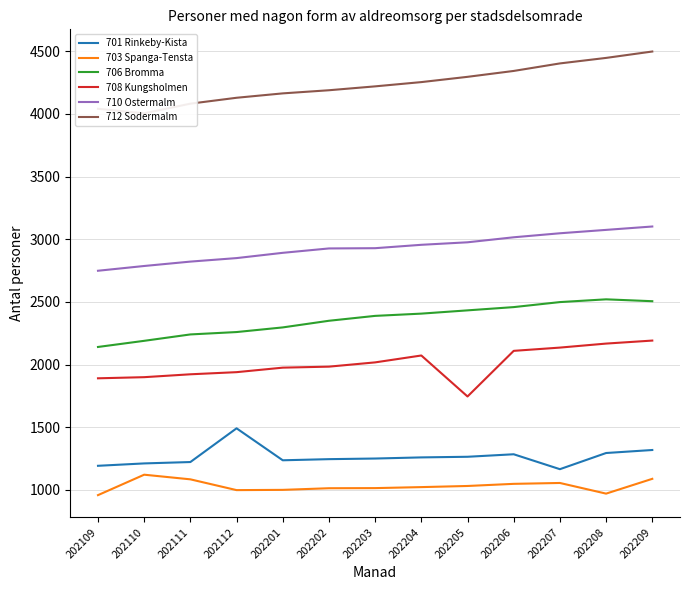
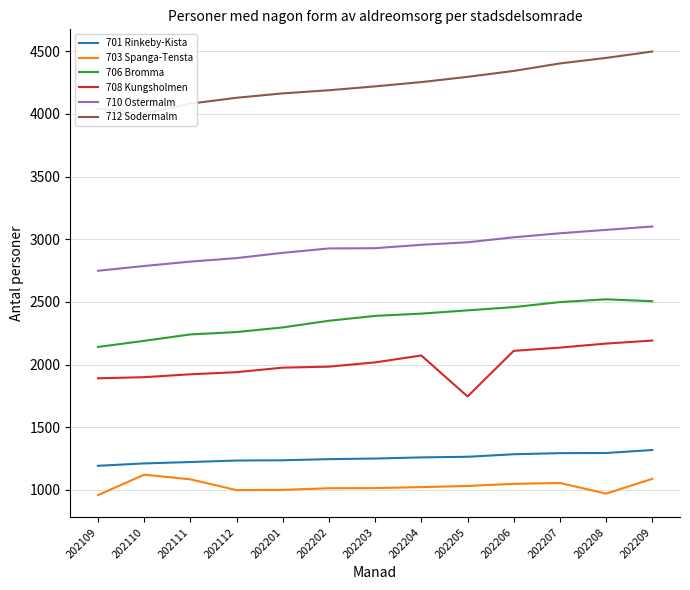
  {
    "701 Rinkeby-Kista": {
      "202109": 1190,
      "202110": 1210,
      "202111": 1220,
-     "202112": 1490,
+     "202112": 1240,
      "202201": 1240,
      "202202": 1250,
      "202203": 1250,
      "202204": 1260,
      "202205": 1270,
      "202206": 1290,
-     "202207": 1170,
+     "202207": 1290,
      "202208": 1300,
      "202209": 1320
    },
    "703 Spanga-Tensta": {
      "202109": 960,
      "202110": 1120,
      "202111": 1090,
      "202112": 1000,
      "202201": 1000,
      "202202": 1010,
      "202203": 1020,
      "202204": 1020,
      "202205": 1030,
      "202206": 1050,
      "202207": 1060,
      "202208": 970,
      "202209": 1090
    },
    "706 Bromma": {
      "202109": 2140,
      "202110": 2190,
      "202111": 2240,
      "202112": 2260,
      "202201": 2300,
      "202202": 2350,
      "202203": 2390,
      "202204": 2410,
      "202205": 2430,
      "202206": 2460,
      "202207": 2500,
      "202208": 2520,
      "202209": 2510
    },
    "708 Kungsholmen": {
      "202109": 1890,
      "202110": 1900,
      "202111": 1920,
      "202112": 1940,
      "202201": 1980,
      "202202": 1980,
      "202203": 2020,
      "202204": 2070,
      "202205": 1750,
      "202206": 2110,
      "202207": 2140,
      "202208": 2170,
      "202209": 2190
    },
    "710 Ostermalm": {
      "202109": 2750,
      "202110": 2790,
      "202111": 2820,
      "202112": 2850,
      "202201": 2890,
      "202202": 2930,
      "202203": 2930,
      "202204": 2960,
      "202205": 2980,
      "202206": 3020,
      "202207": 3050,
      "202208": 3080,
      "202209": 3100
    },
    "712 Sodermalm": {
      "202112": 4130,
      "202201": 4160,
      "202202": 4190,
      "202203": 4220,
      "202204": 4250,
      "202205": 4300,
      "202206": 4340,
      "202207": 4400,
      "202208": 4450,
      "202209": 4500
    }
  }
